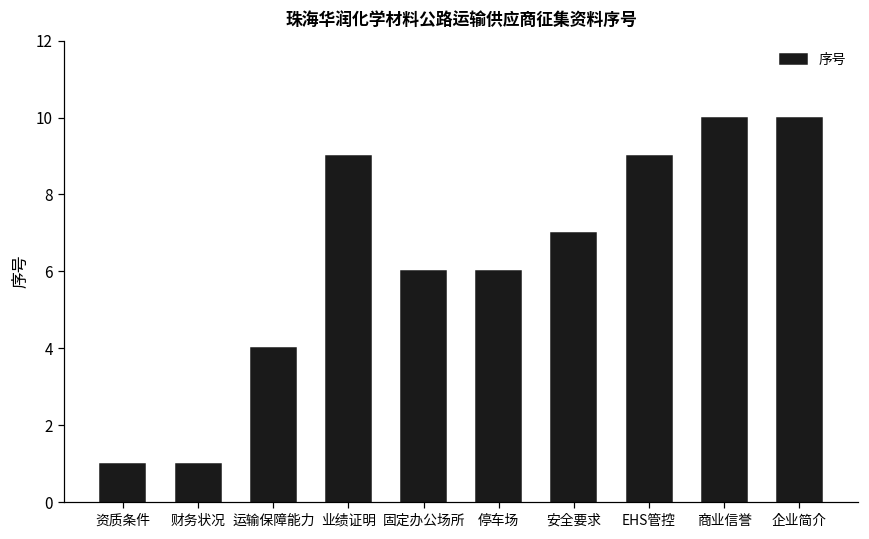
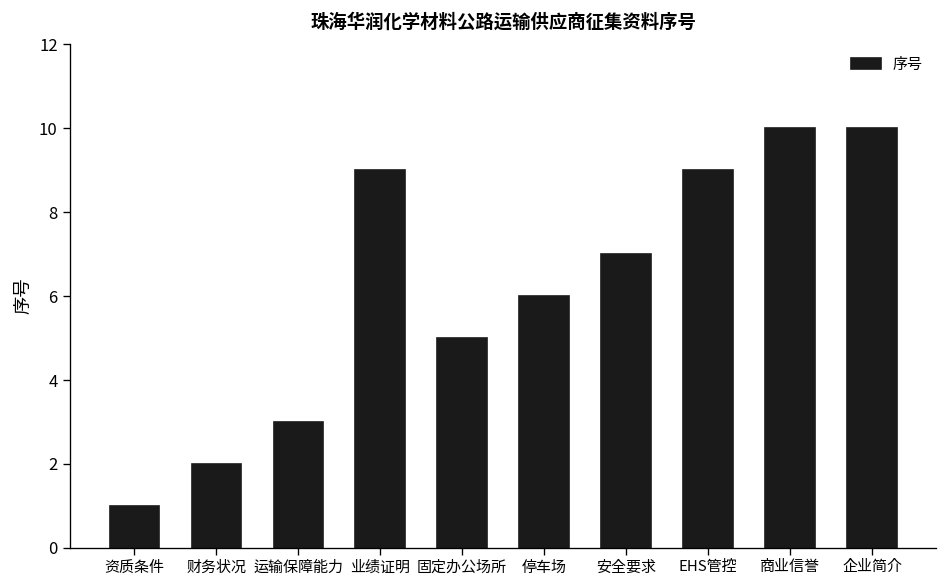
  {
    "资质条件": 1,
-   "财务状况": 1,
-   "运输保障能力": 4,
+   "财务状况": 2,
+   "运输保障能力": 3,
    "业绩证明": 9,
-   "固定办公场所": 6,
+   "固定办公场所": 5,
    "停车场": 6,
    "安全要求": 7,
    "EHS管控": 9,
    "商业信誉": 10,
    "企业简介": 10
  }
